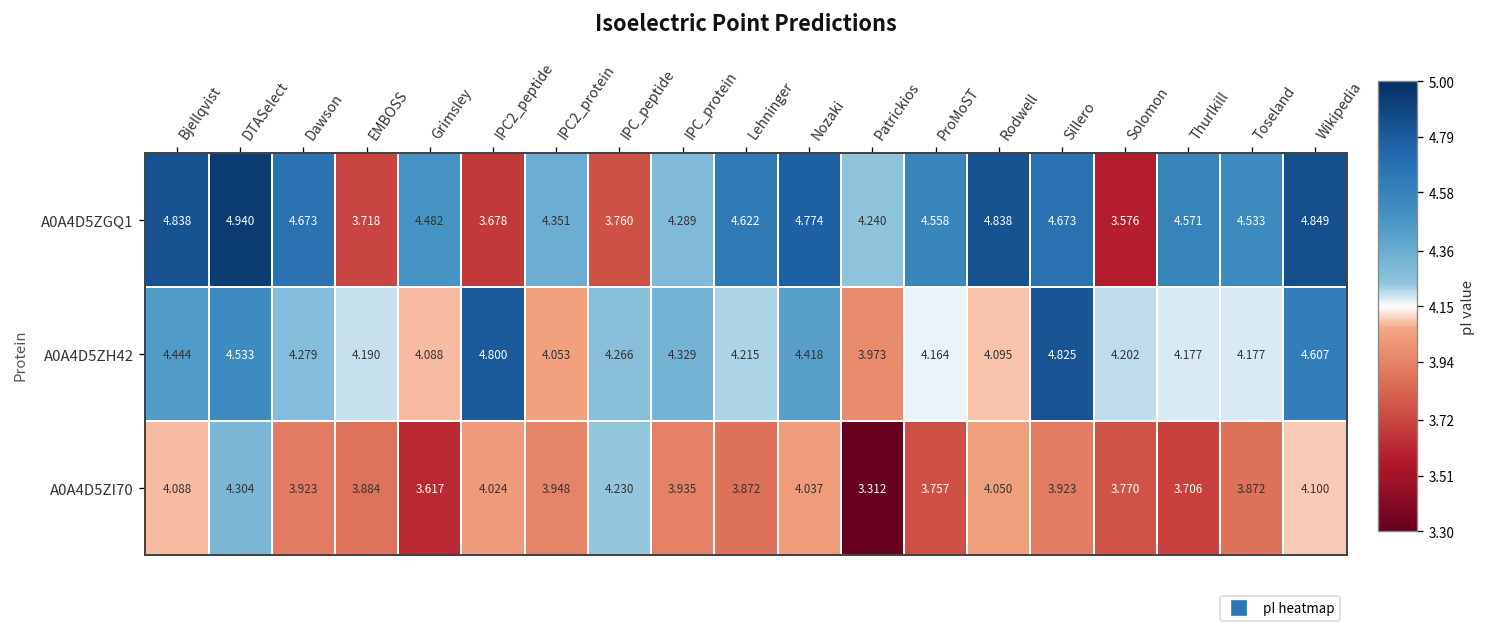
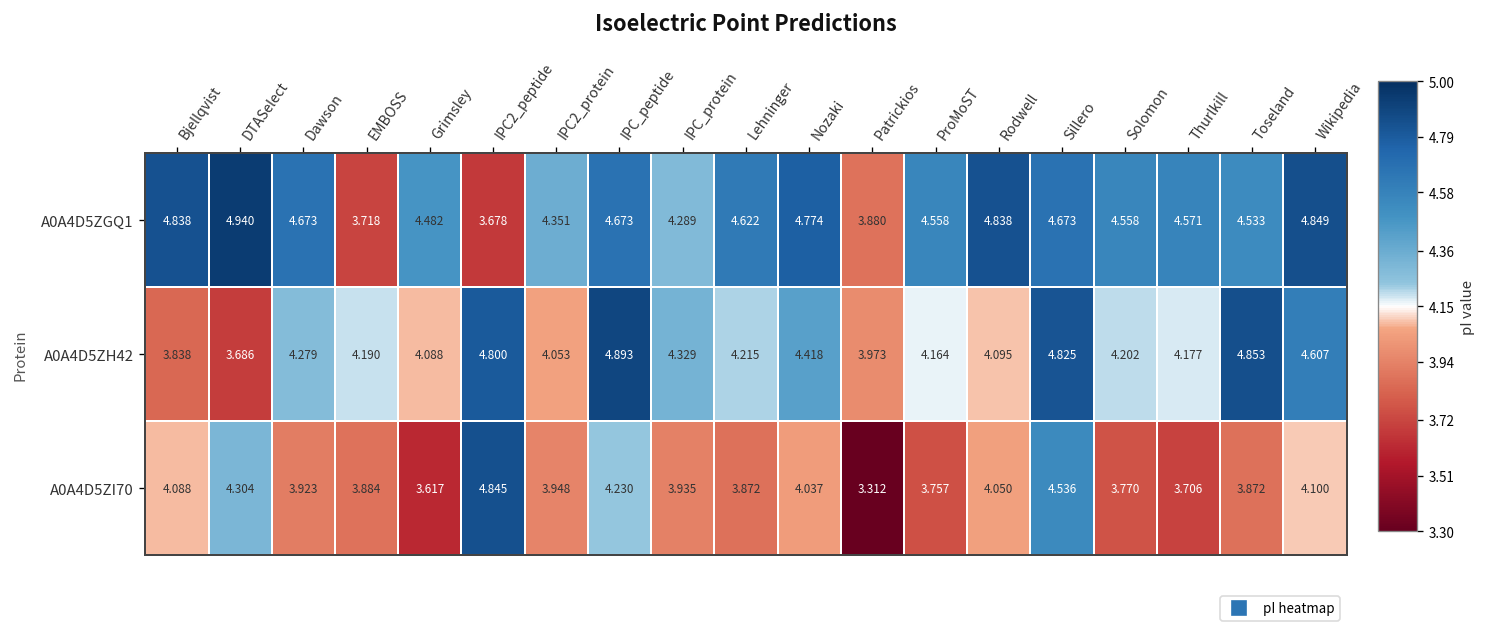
  {
    "A0A4D5ZGQ1": {
      "Bjellqvist": 4.838,
      "DTASelect": 4.940,
      "Dawson": 4.673,
      "EMBOSS": 3.718,
      "Grimsley": 4.482,
      "IPC2_peptide": 3.678,
      "IPC2_protein": 4.351,
-     "IPC_peptide": 3.760,
+     "IPC_peptide": 4.673,
      "IPC_protein": 4.289,
      "Lehninger": 4.622,
      "Nozaki": 4.774,
-     "Patrickios": 4.240,
+     "Patrickios": 3.880,
      "ProMoST": 4.558,
      "Rodwell": 4.838,
      "Sillero": 4.673,
-     "Solomon": 3.576,
+     "Solomon": 4.558,
      "Thurlkill": 4.571,
      "Toseland": 4.533,
      "Wikipedia": 4.849
    },
    "A0A4D5ZH42": {
-     "Bjellqvist": 4.444,
-     "DTASelect": 4.533,
+     "Bjellqvist": 3.838,
+     "DTASelect": 3.686,
      "Dawson": 4.279,
      "EMBOSS": 4.190,
      "Grimsley": 4.088,
      "IPC2_peptide": 4.800,
      "IPC2_protein": 4.053,
-     "IPC_peptide": 4.266,
+     "IPC_peptide": 4.893,
      "IPC_protein": 4.329,
      "Lehninger": 4.215,
      "Nozaki": 4.418,
      "Patrickios": 3.973,
      "ProMoST": 4.164,
      "Rodwell": 4.095,
      "Sillero": 4.825,
      "Solomon": 4.202,
      "Thurlkill": 4.177,
-     "Toseland": 4.177,
+     "Toseland": 4.853,
      "Wikipedia": 4.607
    },
    "A0A4D5ZI70": {
      "Bjellqvist": 4.088,
      "DTASelect": 4.304,
      "Dawson": 3.923,
      "EMBOSS": 3.884,
      "Grimsley": 3.617,
-     "IPC2_peptide": 4.024,
+     "IPC2_peptide": 4.845,
      "IPC2_protein": 3.948,
      "IPC_peptide": 4.230,
      "IPC_protein": 3.935,
      "Lehninger": 3.872,
      "Nozaki": 4.037,
      "Patrickios": 3.312,
      "ProMoST": 3.757,
      "Rodwell": 4.050,
-     "Sillero": 3.923,
+     "Sillero": 4.536,
      "Solomon": 3.770,
      "Thurlkill": 3.706,
      "Toseland": 3.872,
      "Wikipedia": 4.100
    }
  }
